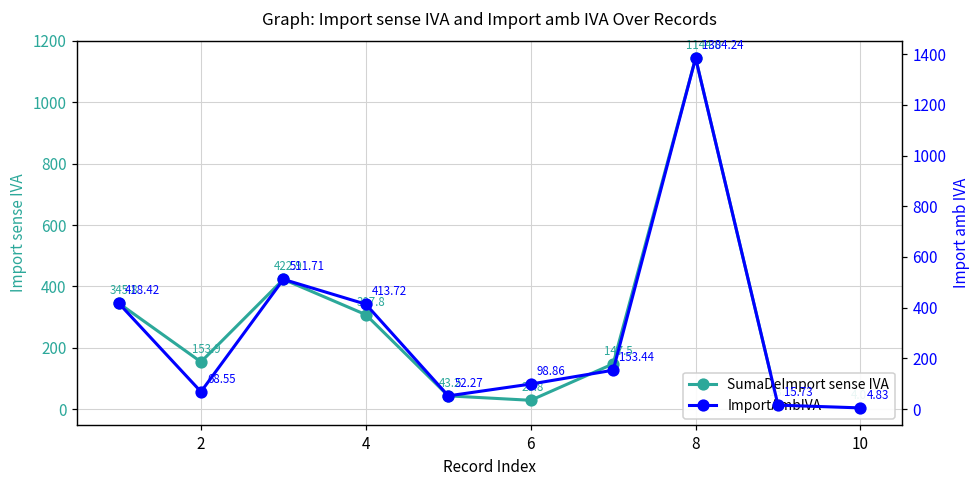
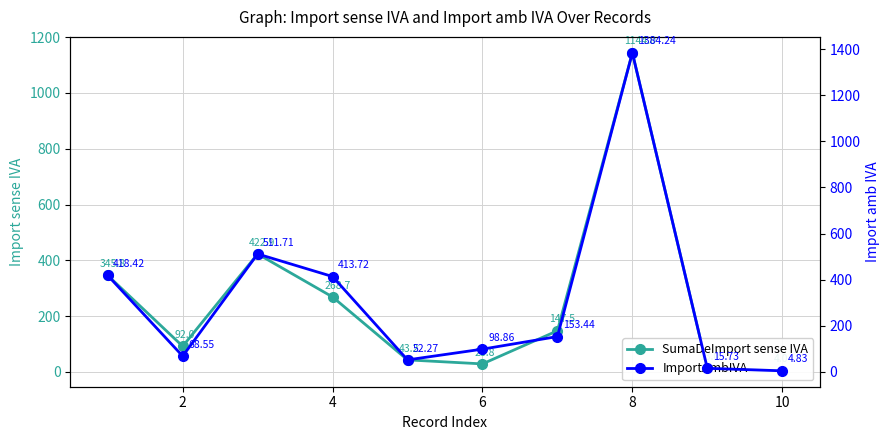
  {
    "SumaDeImport sense IVA": {
-     "2": 153.9,
-     "4": 307.8
+     "2": 92.0,
+     "4": 268.7
    },
    "ImportAmbIVA": {
      "2": 68.55,
      "4": 413.72,
      "6": 98.86
    }
  }
